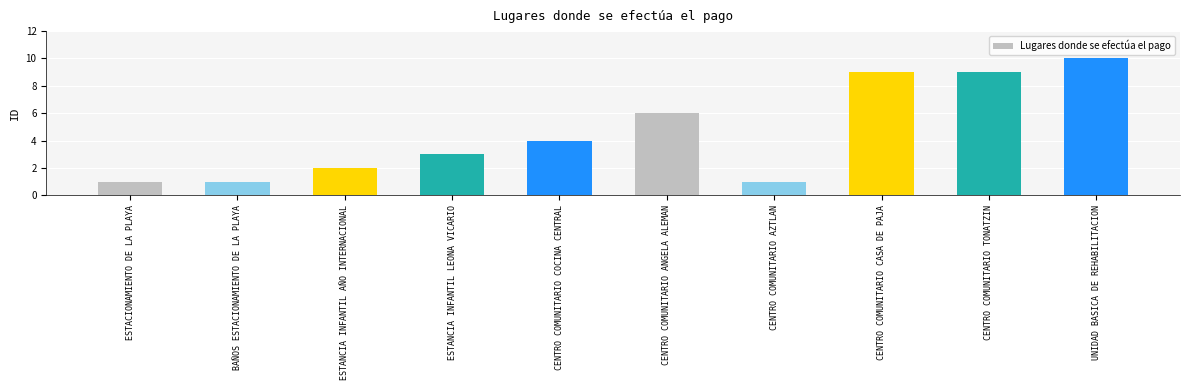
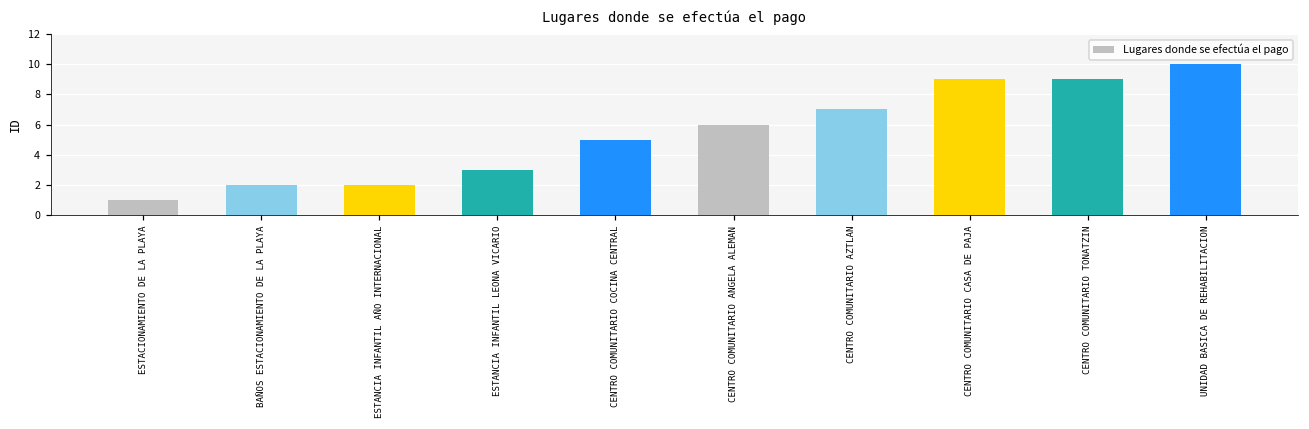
  {
    "ESTACIONAMIENTO DE LA PLAYA": 1,
-   "BAÑOS ESTACIONAMIENTO DE LA PLAYA": 1,
+   "BAÑOS ESTACIONAMIENTO DE LA PLAYA": 2,
    "ESTANCIA INFANTIL AÑO INTERNACIONAL": 2,
    "ESTANCIA INFANTIL LEONA VICARIO": 3,
-   "CENTRO COMUNITARIO COCINA CENTRAL": 4,
+   "CENTRO COMUNITARIO COCINA CENTRAL": 5,
    "CENTRO COMUNITARIO ANGELA ALEMAN": 6,
-   "CENTRO COMUNITARIO AZTLAN": 1,
+   "CENTRO COMUNITARIO AZTLAN": 7,
    "CENTRO COMUNITARIO CASA DE PAJA": 9,
    "CENTRO COMUNITARIO TONATZIN": 9,
    "UNIDAD BASICA DE REHABILITACION": 10
  }
